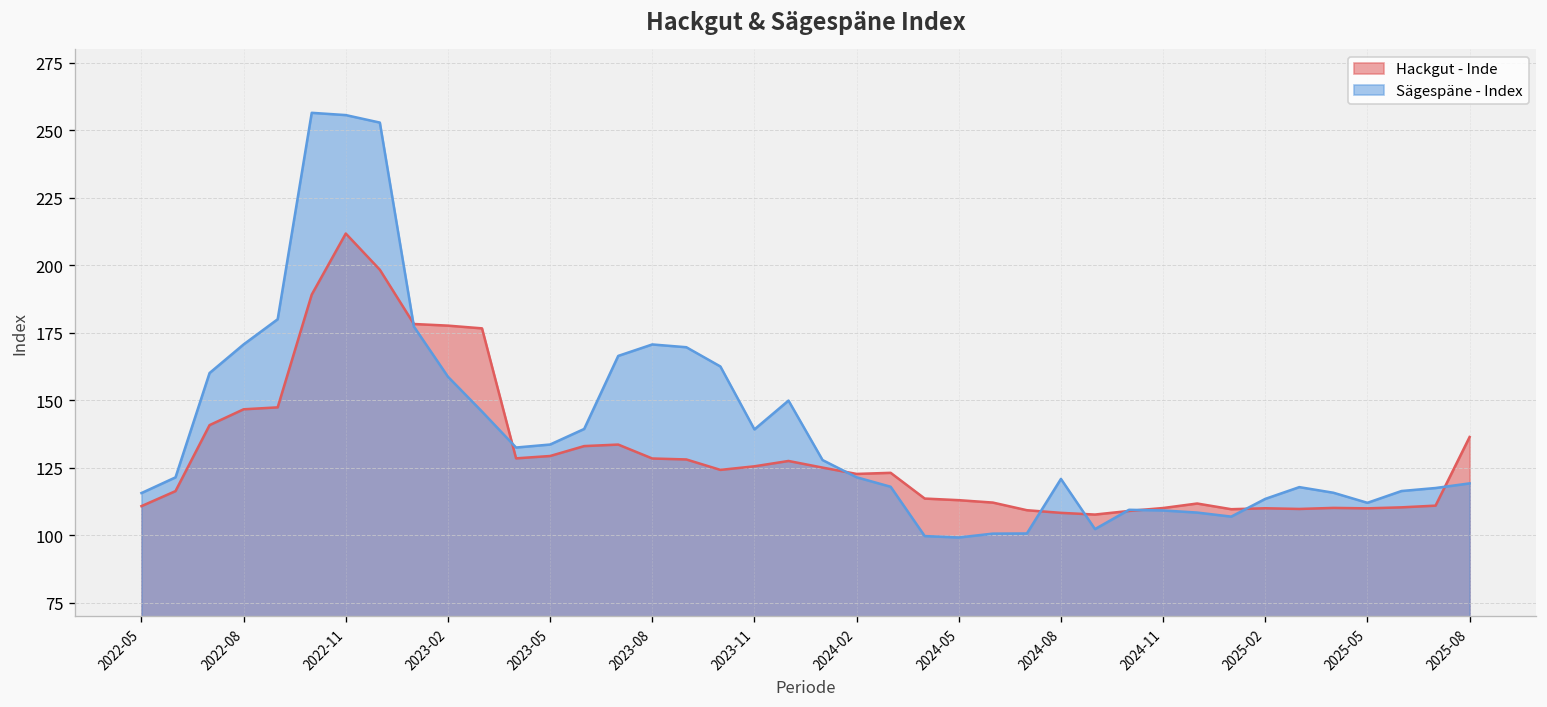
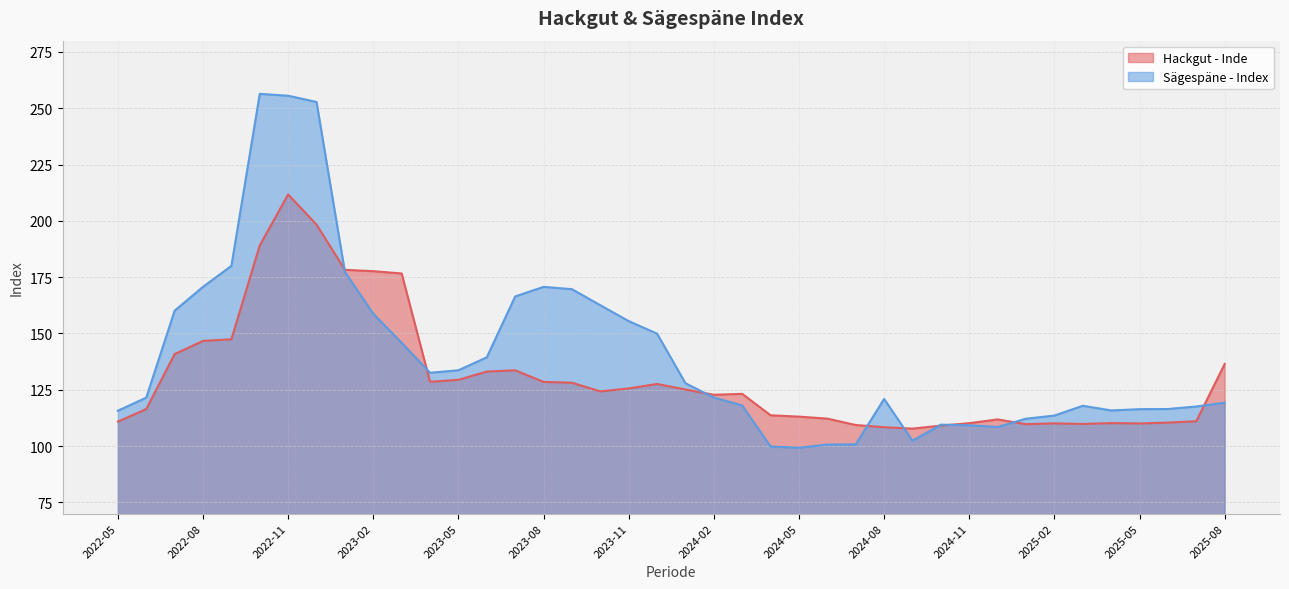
  {
    "Hackgut - Inde": {
      "2022-05": 111,
      "2022-06": 116,
      "2022-07": 141,
      "2022-08": 147,
      "2022-09": 147,
      "2022-10": 189,
      "2022-11": 212,
      "2022-12": 198,
      "2023-02": 178,
      "2023-03": 177,
      "2023-04": 129,
      "2023-05": 129,
      "2023-06": 133,
      "2023-07": 134,
      "2023-08": 128,
      "2023-09": 128,
      "2023-10": 124,
      "2023-11": 126,
      "2023-12": 128,
      "2024-01": 125,
      "2024-02": 123,
      "2024-03": 123,
      "2024-04": 114,
      "2024-05": 113,
      "2024-06": 112,
      "2024-07": 109,
      "2024-08": 108,
      "2024-09": 108,
      "2024-12": 112,
      "2025-01": 110,
      "2025-02": 110,
      "2025-03": 110,
      "2025-04": 110,
      "2025-05": 110,
      "2025-06": 110,
      "2025-07": 111,
      "2025-08": 136
    },
    "Sägespäne - Index": {
      "2022-05": 116,
      "2022-06": 121,
      "2022-07": 160,
      "2022-08": 171,
      "2022-09": 180,
      "2022-10": 256,
      "2022-11": 256,
      "2022-12": 253,
      "2023-02": 159,
      "2023-03": 146,
      "2023-04": 133,
      "2023-05": 134,
      "2023-06": 139,
      "2023-07": 166,
      "2023-08": 171,
      "2023-09": 170,
      "2023-10": 163,
-     "2023-11": 139,
+     "2023-11": 155,
      "2023-12": 150,
      "2024-01": 128,
      "2024-02": 122,
      "2024-03": 118,
      "2024-04": 100,
      "2024-05": 99,
      "2024-06": 101,
      "2024-07": 101,
      "2024-08": 121,
      "2024-09": 102,
      "2024-12": 108,
-     "2025-01": 107,
+     "2025-01": 112,
      "2025-02": 114,
      "2025-03": 118,
      "2025-04": 116,
-     "2025-05": 112,
+     "2025-05": 116,
      "2025-06": 116,
      "2025-07": 118,
      "2025-08": 119
    }
  }
